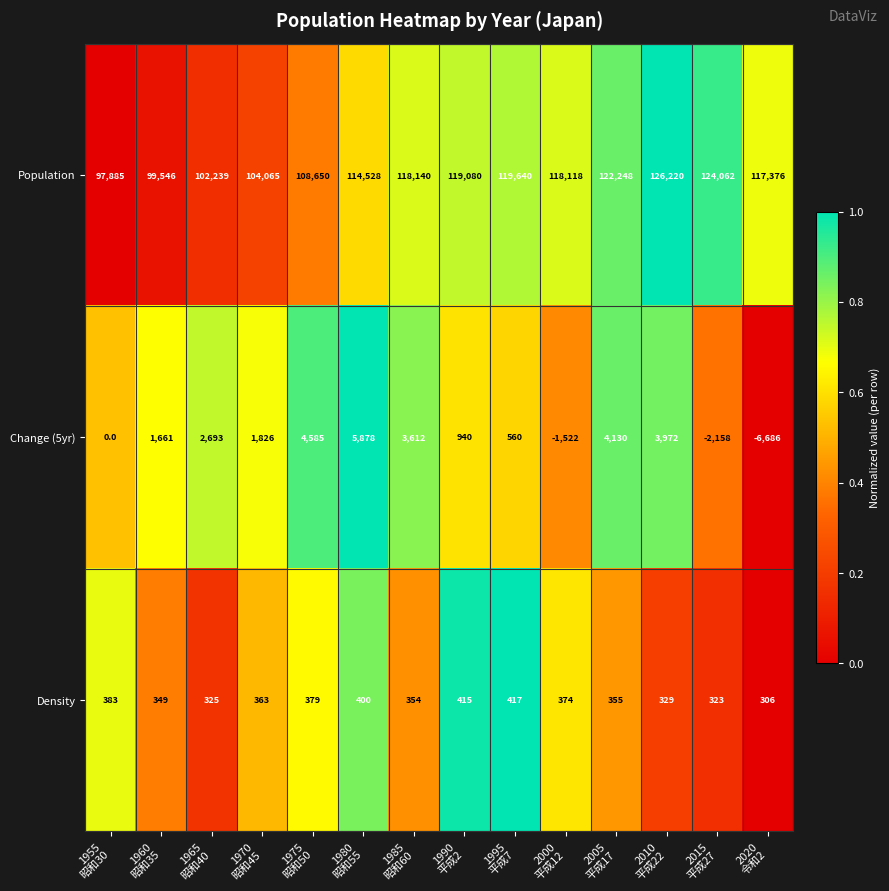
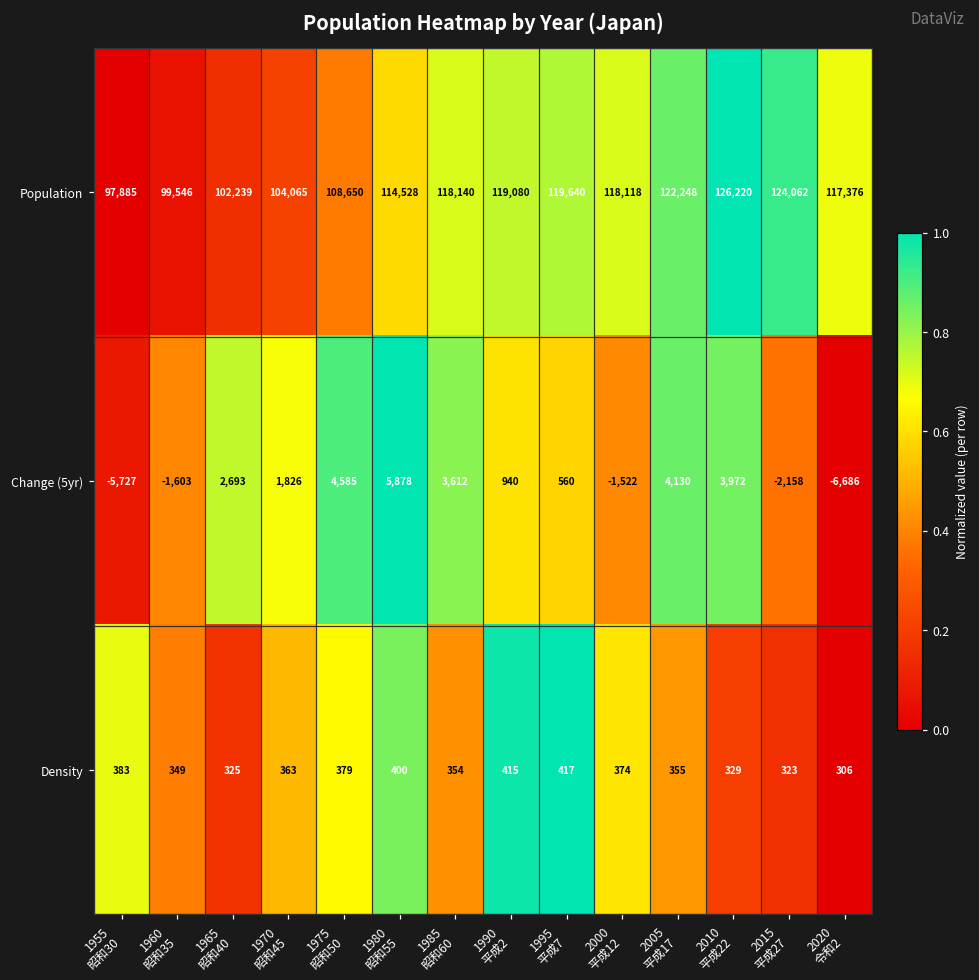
  {
    "Population": {
      "1955 昭和30": "97,885",
      "1960 昭和35": "99,546",
      "1965 昭和40": "102,239",
      "1970 昭和45": "104,065",
      "1975 昭和50": "108,650",
      "1980 昭和55": "114,528",
      "1985 昭和60": "118,140",
      "1990 平成2": "119,080",
      "1995 平成7": "119,640",
      "2000 平成12": "118,118",
      "2005 平成17": "122,248",
      "2010 平成22": "126,220",
      "2015 平成27": "124,062",
      "2020 令和2": "117,376"
    },
    "Change (5yr)": {
-     "1955 昭和30": "0.0",
-     "1960 昭和35": "1,661",
+     "1955 昭和30": "-5,727",
+     "1960 昭和35": "-1,603",
      "1965 昭和40": "2,693",
      "1970 昭和45": "1,826",
      "1975 昭和50": "4,585",
      "1980 昭和55": "5,878",
      "1985 昭和60": "3,612",
      "1990 平成2": "940",
      "1995 平成7": "560",
      "2000 平成12": "-1,522",
      "2005 平成17": "4,130",
      "2010 平成22": "3,972",
      "2015 平成27": "-2,158",
      "2020 令和2": "-6,686"
    },
    "Density": {
      "1955 昭和30": "383",
      "1960 昭和35": "349",
      "1965 昭和40": "325",
      "1970 昭和45": "363",
      "1975 昭和50": "379",
      "1980 昭和55": "400",
      "1985 昭和60": "354",
      "1990 平成2": "415",
      "1995 平成7": "417",
      "2000 平成12": "374",
      "2005 平成17": "355",
      "2010 平成22": "329",
      "2015 平成27": "323",
      "2020 令和2": "306"
    }
  }
